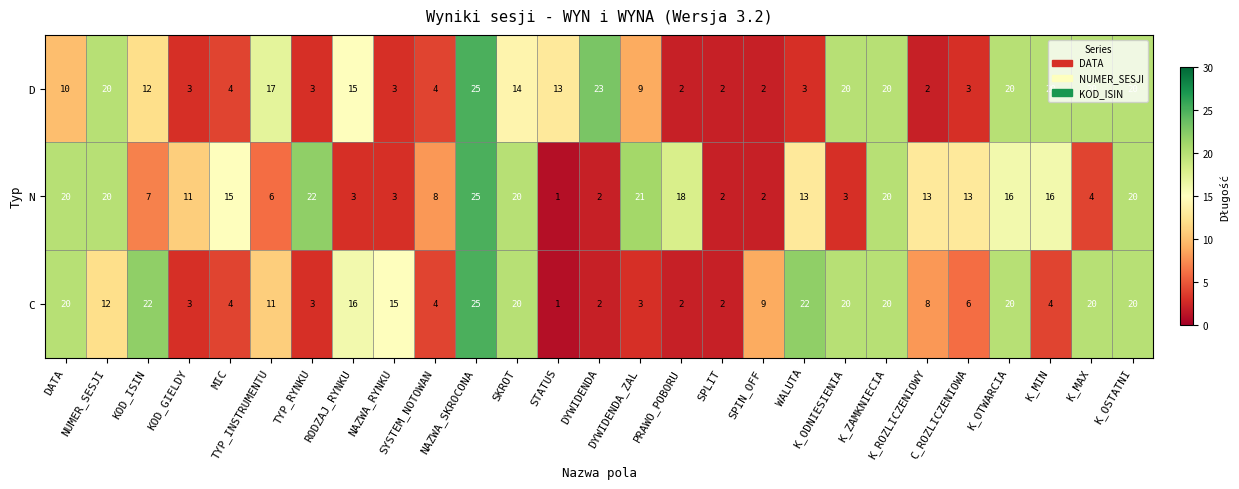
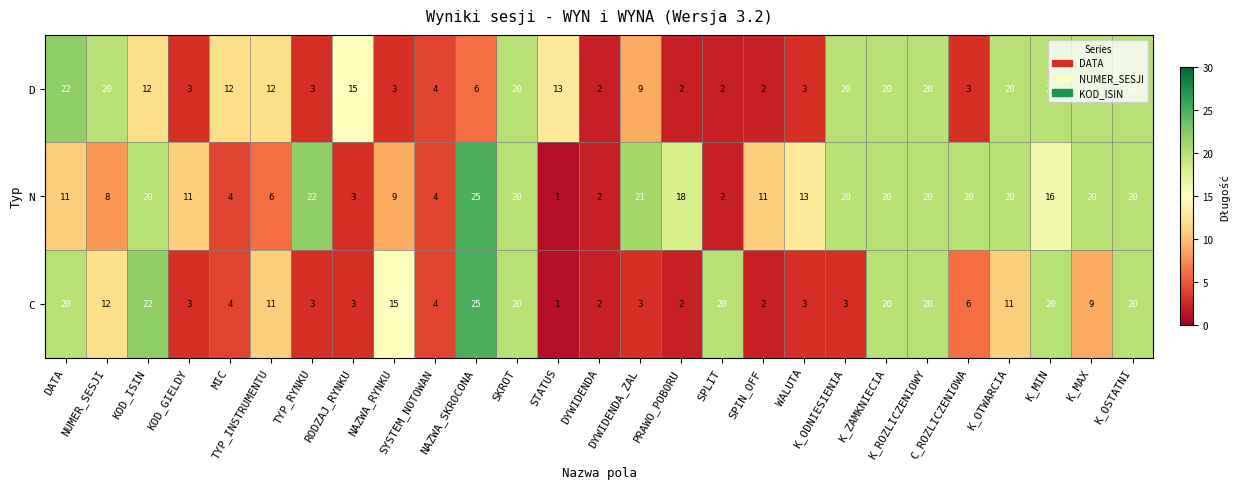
  {
    "D": {
-     "DATA": 10,
+     "DATA": 22,
      "NUMER_SESJI": 20,
      "KOD_ISIN": 12,
      "KOD_GIELDY": 3,
-     "MIC": 4,
-     "TYP_INSTRUMENTU": 17,
+     "MIC": 12,
+     "TYP_INSTRUMENTU": 12,
      "TYP_RYNKU": 3,
      "RODZAJ_RYNKU": 15,
      "NAZWA_RYNKU": 3,
      "SYSTEM_NOTOWAN": 4,
-     "NAZWA_SKROCONA": 25,
-     "SKROT": 14,
+     "NAZWA_SKROCONA": 6,
+     "SKROT": 20,
      "STATUS": 13,
-     "DYWIDENDA": 23,
+     "DYWIDENDA": 2,
      "DYWIDENDA_ZAL": 9,
      "PRAWO_POBORU": 2,
      "SPLIT": 2,
      "SPIN_OFF": 2,
      "WALUTA": 3,
      "K_ODNIESIENIA": 20,
      "K_ZAMKNIECIA": 20,
-     "K_ROZLICZENIOWY": 2,
+     "K_ROZLICZENIOWY": 20,
      "C_ROZLICZENIOWA": 3,
      "K_OTWARCIA": 20
    },
    "N": {
-     "DATA": 20,
-     "NUMER_SESJI": 20,
-     "KOD_ISIN": 7,
+     "DATA": 11,
+     "NUMER_SESJI": 8,
+     "KOD_ISIN": 20,
      "KOD_GIELDY": 11,
-     "MIC": 15,
+     "MIC": 4,
      "TYP_INSTRUMENTU": 6,
      "TYP_RYNKU": 22,
      "RODZAJ_RYNKU": 3,
-     "NAZWA_RYNKU": 3,
-     "SYSTEM_NOTOWAN": 8,
+     "NAZWA_RYNKU": 9,
+     "SYSTEM_NOTOWAN": 4,
      "NAZWA_SKROCONA": 25,
      "SKROT": 20,
      "STATUS": 1,
      "DYWIDENDA": 2,
      "DYWIDENDA_ZAL": 21,
      "PRAWO_POBORU": 18,
      "SPLIT": 2,
-     "SPIN_OFF": 2,
+     "SPIN_OFF": 11,
      "WALUTA": 13,
-     "K_ODNIESIENIA": 3,
+     "K_ODNIESIENIA": 20,
      "K_ZAMKNIECIA": 20,
-     "K_ROZLICZENIOWY": 13,
-     "C_ROZLICZENIOWA": 13,
-     "K_OTWARCIA": 16,
+     "K_ROZLICZENIOWY": 20,
+     "C_ROZLICZENIOWA": 20,
+     "K_OTWARCIA": 20,
      "K_MIN": 16,
-     "K_MAX": 4,
+     "K_MAX": 20,
      "K_OSTATNI": 20
    },
    "C": {
      "DATA": 20,
      "NUMER_SESJI": 12,
      "KOD_ISIN": 22,
      "KOD_GIELDY": 3,
      "MIC": 4,
      "TYP_INSTRUMENTU": 11,
      "TYP_RYNKU": 3,
-     "RODZAJ_RYNKU": 16,
+     "RODZAJ_RYNKU": 3,
      "NAZWA_RYNKU": 15,
      "SYSTEM_NOTOWAN": 4,
      "NAZWA_SKROCONA": 25,
      "SKROT": 20,
      "STATUS": 1,
      "DYWIDENDA": 2,
      "DYWIDENDA_ZAL": 3,
      "PRAWO_POBORU": 2,
-     "SPLIT": 2,
-     "SPIN_OFF": 9,
-     "WALUTA": 22,
-     "K_ODNIESIENIA": 20,
+     "SPLIT": 20,
+     "SPIN_OFF": 2,
+     "WALUTA": 3,
+     "K_ODNIESIENIA": 3,
      "K_ZAMKNIECIA": 20,
-     "K_ROZLICZENIOWY": 8,
+     "K_ROZLICZENIOWY": 20,
      "C_ROZLICZENIOWA": 6,
-     "K_OTWARCIA": 20,
-     "K_MIN": 4,
-     "K_MAX": 20,
+     "K_OTWARCIA": 11,
+     "K_MIN": 20,
+     "K_MAX": 9,
      "K_OSTATNI": 20
    }
  }
